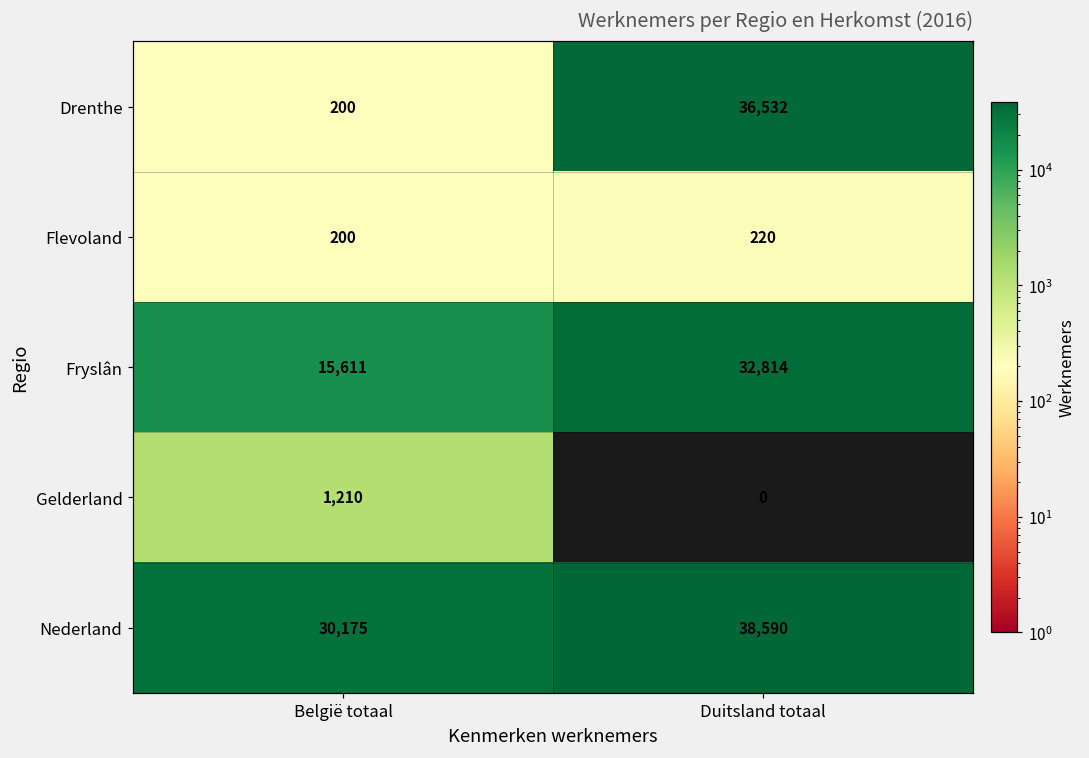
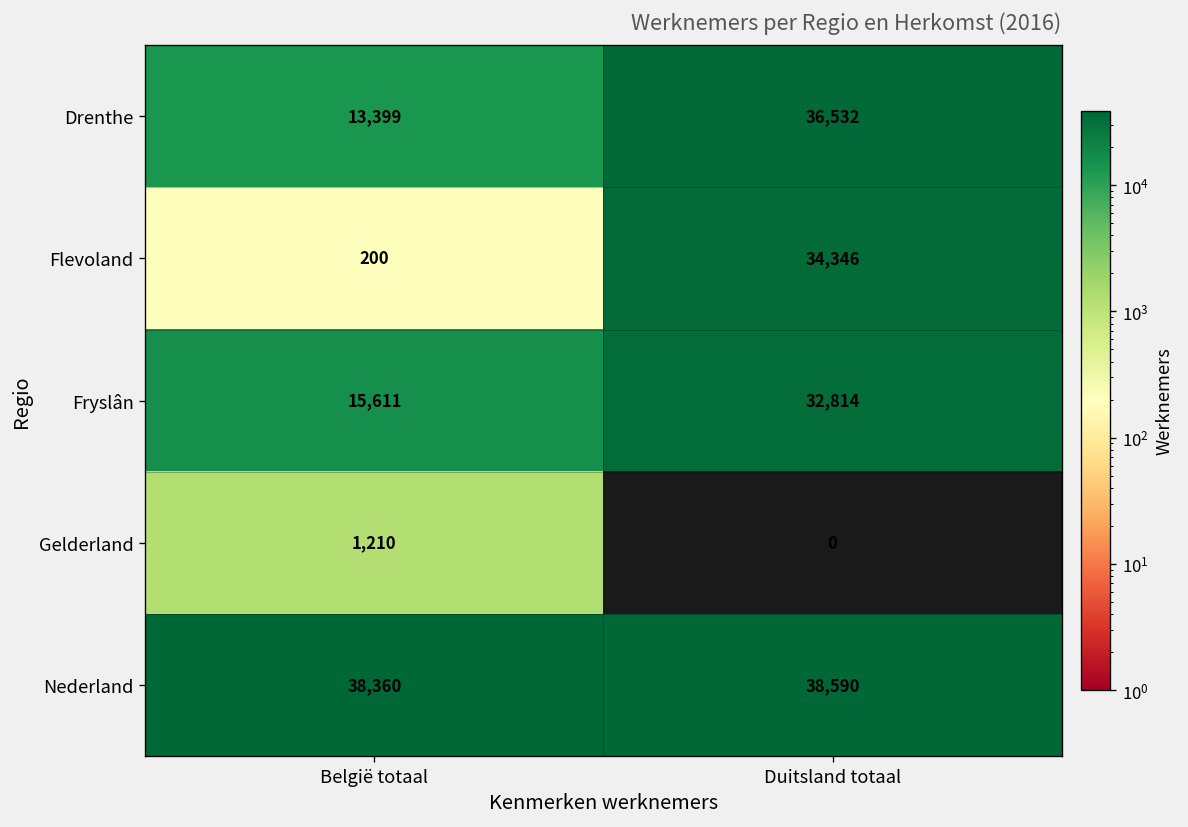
  {
    "Drenthe": {
-     "België totaal": "200",
+     "België totaal": "13,399",
      "Duitsland totaal": "36,532"
    },
    "Flevoland": {
      "België totaal": "200",
-     "Duitsland totaal": "220"
+     "Duitsland totaal": "34,346"
    },
    "Fryslân": {
      "België totaal": "15,611",
      "Duitsland totaal": "32,814"
    },
    "Gelderland": {
      "België totaal": "1,210"
    },
    "Nederland": {
-     "België totaal": "30,175",
+     "België totaal": "38,360",
      "Duitsland totaal": "38,590"
    }
  }
